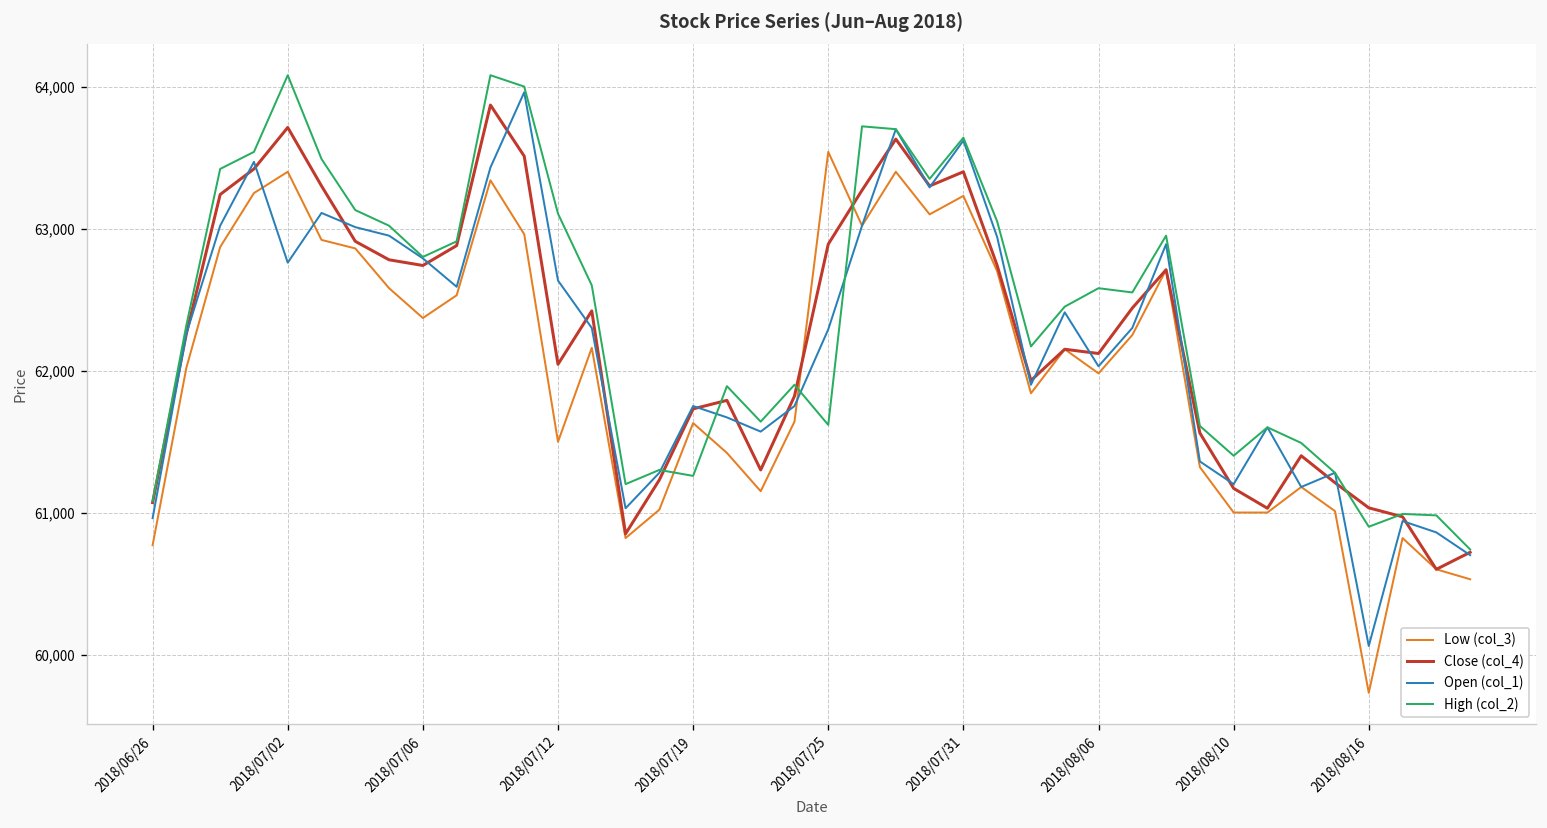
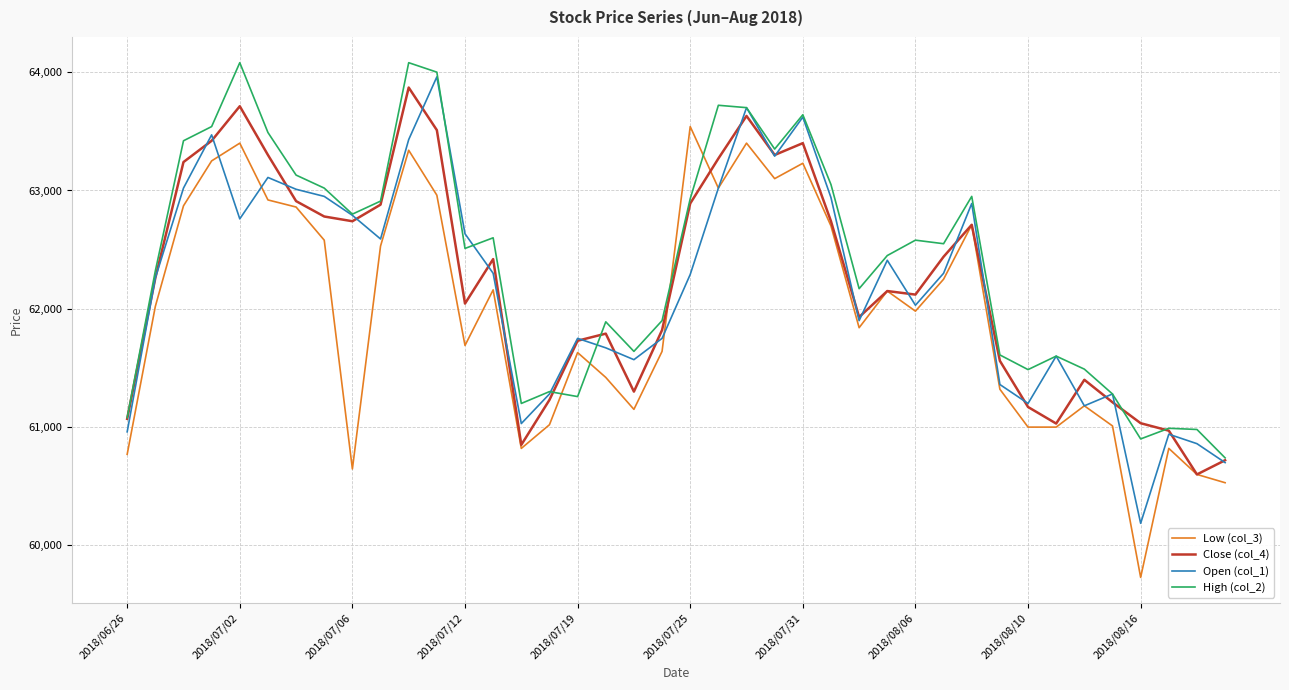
  {
    "Low (col_3)": {
      "2018/06/26": "60,770",
      "2018/07/02": "63,400",
-     "2018/07/06": "62,370",
-     "2018/07/12": "61,500",
+     "2018/07/06": "60,650",
+     "2018/07/12": "61,690",
      "2018/07/19": "61,630",
      "2018/07/25": "63,540",
      "2018/07/31": "63,230",
      "2018/08/06": "61,980",
      "2018/08/10": "61,000",
      "2018/08/16": "59,730"
    },
    "Close (col_4)": {
      "2018/07/02": "63,710",
      "2018/07/06": "62,740",
      "2018/07/12": "62,040",
      "2018/07/25": "62,890",
      "2018/07/31": "63,400",
      "2018/08/06": "62,120",
      "2018/08/10": "61,170",
      "2018/08/16": "61,030"
    },
    "Open (col_1)": {
      "2018/06/26": "60,960",
      "2018/07/02": "62,760",
      "2018/07/12": "62,630",
      "2018/07/25": "62,290",
      "2018/08/06": "62,030",
      "2018/08/10": "61,200",
-     "2018/08/16": "60,060"
+     "2018/08/16": "60,190"
    },
    "High (col_2)": {
      "2018/07/02": "64,080",
-     "2018/07/12": "63,110",
+     "2018/07/12": "62,510",
      "2018/07/19": "61,260",
-     "2018/07/25": "61,620",
+     "2018/07/25": "62,930",
      "2018/08/06": "62,580",
-     "2018/08/10": "61,400",
+     "2018/08/10": "61,490",
      "2018/08/16": "60,900"
    }
  }
